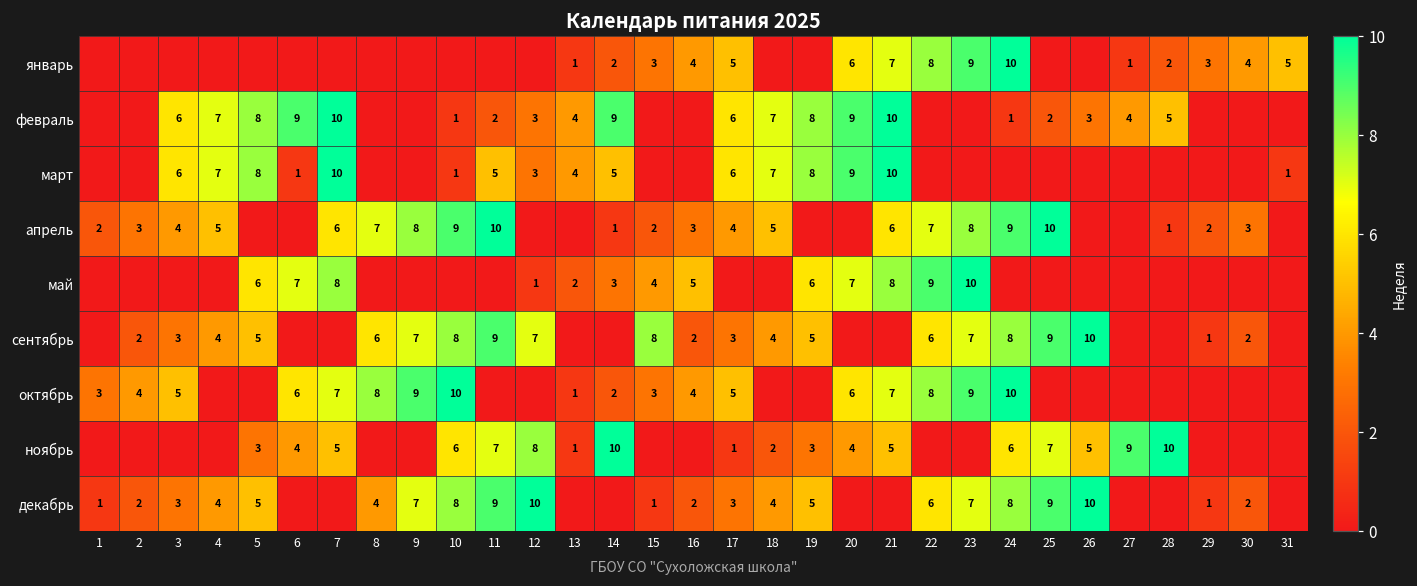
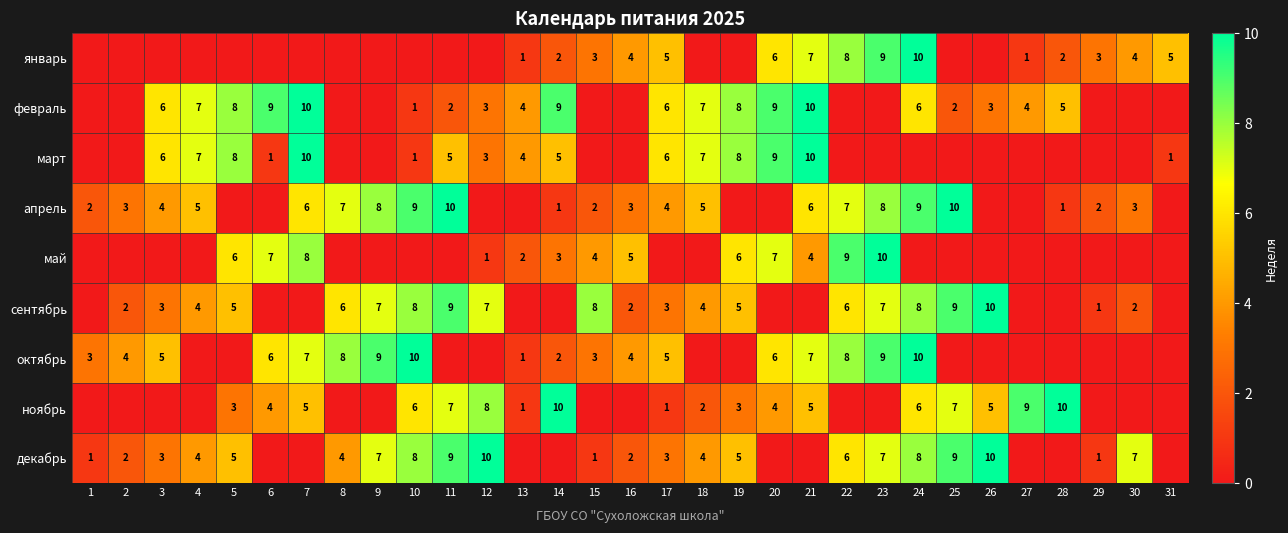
  {
    "январь": {
      "13": 1,
      "14": 2,
      "15": 3,
      "16": 4,
      "17": 5,
      "20": 6,
      "21": 7,
      "22": 8,
      "23": 9,
      "24": 10,
      "27": 1,
      "28": 2,
      "29": 3,
      "30": 4,
      "31": 5
    },
    "февраль": {
      "3": 6,
      "4": 7,
      "5": 8,
      "6": 9,
      "7": 10,
      "10": 1,
      "11": 2,
      "12": 3,
      "13": 4,
      "14": 9,
      "17": 6,
      "18": 7,
      "19": 8,
      "20": 9,
      "21": 10,
-     "24": 1,
+     "24": 6,
      "25": 2,
      "26": 3,
      "27": 4,
      "28": 5
    },
    "март": {
      "3": 6,
      "4": 7,
      "5": 8,
      "6": 1,
      "7": 10,
      "10": 1,
      "11": 5,
      "12": 3,
      "13": 4,
      "14": 5,
      "17": 6,
      "18": 7,
      "19": 8,
      "20": 9,
      "21": 10,
      "31": 1
    },
    "апрель": {
      "1": 2,
      "2": 3,
      "3": 4,
      "4": 5,
      "7": 6,
      "8": 7,
      "9": 8,
      "10": 9,
      "11": 10,
      "14": 1,
      "15": 2,
      "16": 3,
      "17": 4,
      "18": 5,
      "21": 6,
      "22": 7,
      "23": 8,
      "24": 9,
      "25": 10,
      "28": 1,
      "29": 2,
      "30": 3
    },
    "май": {
      "5": 6,
      "6": 7,
      "7": 8,
      "12": 1,
      "13": 2,
      "14": 3,
      "15": 4,
      "16": 5,
      "19": 6,
      "20": 7,
-     "21": 8,
+     "21": 4,
      "22": 9,
      "23": 10
    },
    "сентябрь": {
      "2": 2,
      "3": 3,
      "4": 4,
      "5": 5,
      "8": 6,
      "9": 7,
      "10": 8,
      "11": 9,
      "12": 7,
      "15": 8,
      "16": 2,
      "17": 3,
      "18": 4,
      "19": 5,
      "22": 6,
      "23": 7,
      "24": 8,
      "25": 9,
      "26": 10,
      "29": 1,
      "30": 2
    },
    "октябрь": {
      "1": 3,
      "2": 4,
      "3": 5,
      "6": 6,
      "7": 7,
      "8": 8,
      "9": 9,
      "10": 10,
      "13": 1,
      "14": 2,
      "15": 3,
      "16": 4,
      "17": 5,
      "20": 6,
      "21": 7,
      "22": 8,
      "23": 9,
      "24": 10
    },
    "ноябрь": {
      "5": 3,
      "6": 4,
      "7": 5,
      "10": 6,
      "11": 7,
      "12": 8,
      "13": 1,
      "14": 10,
      "17": 1,
      "18": 2,
      "19": 3,
      "20": 4,
      "21": 5,
      "24": 6,
      "25": 7,
      "26": 5,
      "27": 9,
      "28": 10
    },
    "декабрь": {
      "1": 1,
      "2": 2,
      "3": 3,
      "4": 4,
      "5": 5,
      "8": 4,
      "9": 7,
      "10": 8,
      "11": 9,
      "12": 10,
      "15": 1,
      "16": 2,
      "17": 3,
      "18": 4,
      "19": 5,
      "22": 6,
      "23": 7,
      "24": 8,
      "25": 9,
      "26": 10,
      "29": 1,
-     "30": 2
+     "30": 7
    }
  }
